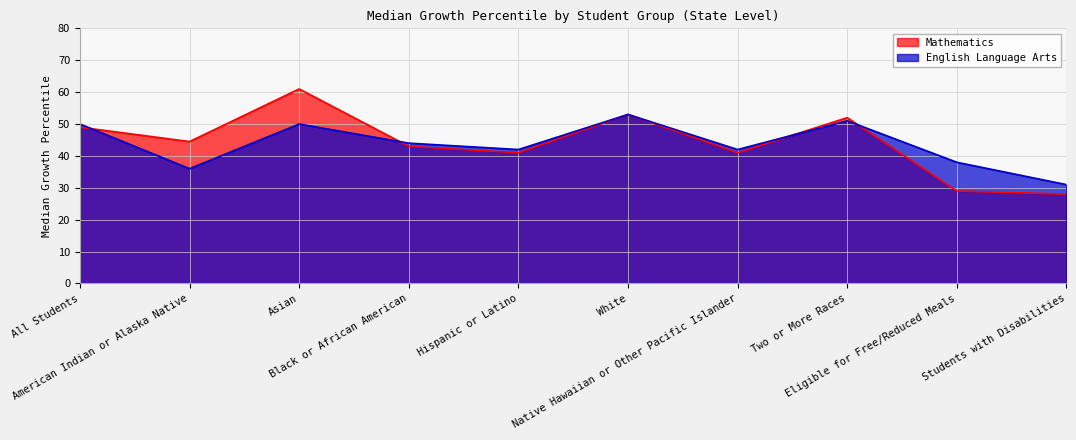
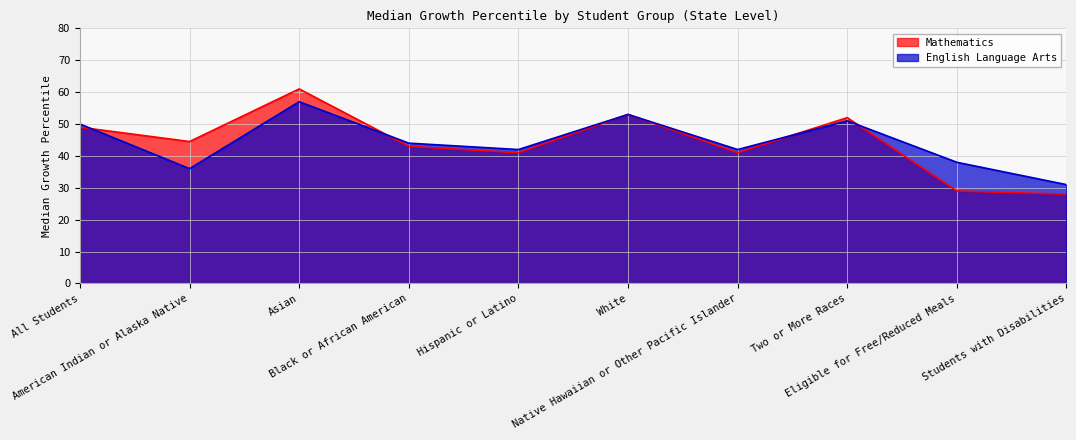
  {
    "Mathematics": {
      "All Students": 49,
      "American Indian or Alaska Native": 45,
      "Asian": 61,
      "Black or African American": 43,
      "Hispanic or Latino": 41,
      "Native Hawaiian or Other Pacific Islander": 41,
      "Two or More Races": 52,
      "Eligible for Free/Reduced Meals": 29,
      "Students with Disabilities": 28
    },
    "English Language Arts": {
      "All Students": 50,
      "American Indian or Alaska Native": 36,
-     "Asian": 50,
+     "Asian": 57,
      "Black or African American": 44,
      "Hispanic or Latino": 42,
      "Native Hawaiian or Other Pacific Islander": 42,
      "Two or More Races": 51,
      "Eligible for Free/Reduced Meals": 38,
      "Students with Disabilities": 31
    }
  }
